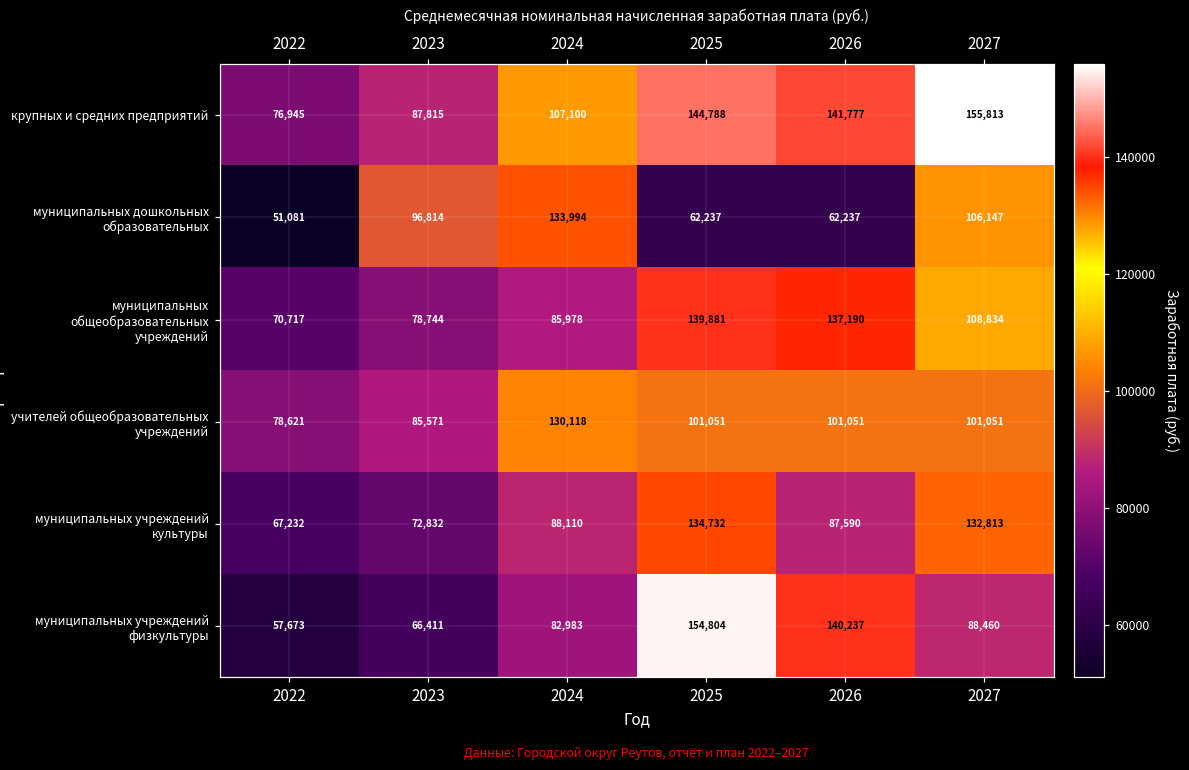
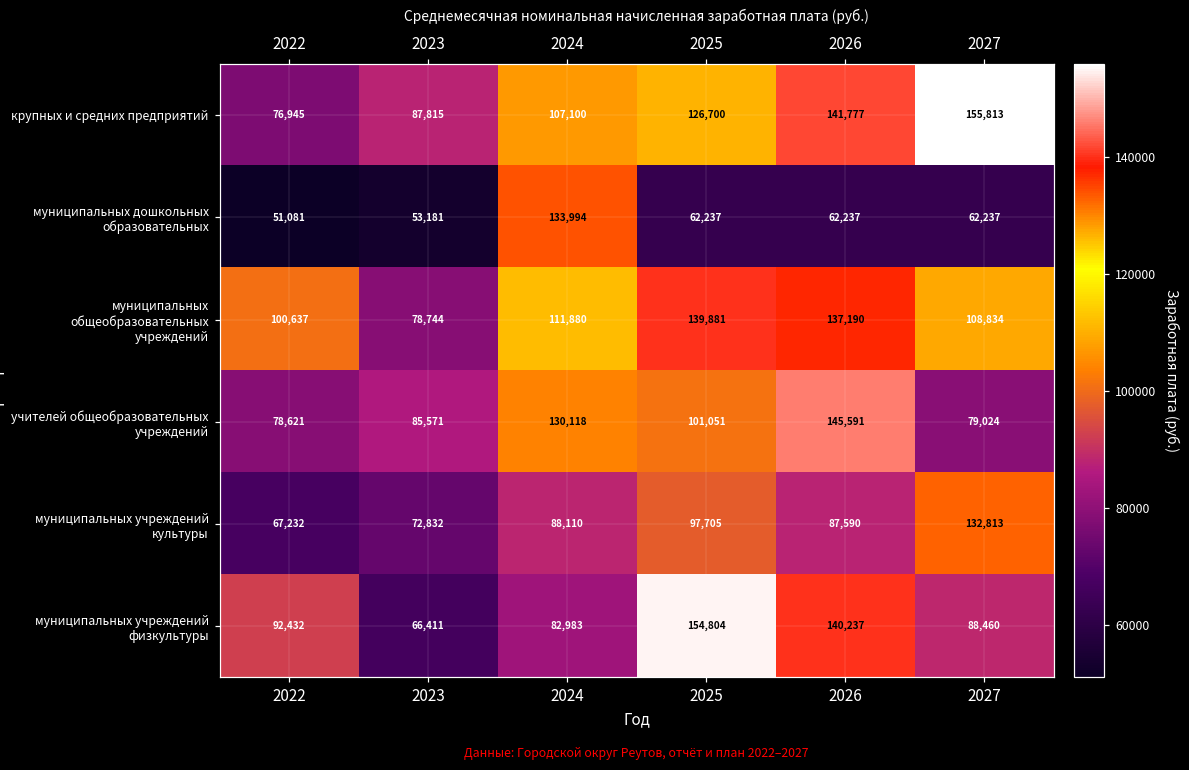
  {
    "крупных и средних предприятий": {
      "2022": "76,945",
      "2023": "87,815",
      "2024": "107,100",
-     "2025": "144,788",
+     "2025": "126,700",
      "2026": "141,777",
      "2027": "155,813"
    },
    "муниципальных дошкольных образовательных": {
      "2022": "51,081",
-     "2023": "96,814",
+     "2023": "53,181",
      "2024": "133,994",
      "2025": "62,237",
      "2026": "62,237",
-     "2027": "106,147"
+     "2027": "62,237"
    },
    "муниципальных общеобразовательных учреждений": {
-     "2022": "70,717",
+     "2022": "100,637",
      "2023": "78,744",
-     "2024": "85,978",
+     "2024": "111,880",
      "2025": "139,881",
      "2026": "137,190",
      "2027": "108,834"
    },
    "учителей общеобразовательных учреждений": {
      "2022": "78,621",
      "2023": "85,571",
      "2024": "130,118",
      "2025": "101,051",
-     "2026": "101,051",
-     "2027": "101,051"
+     "2026": "145,591",
+     "2027": "79,024"
    },
    "муниципальных учреждений культуры": {
      "2022": "67,232",
      "2023": "72,832",
      "2024": "88,110",
-     "2025": "134,732",
+     "2025": "97,705",
      "2026": "87,590",
      "2027": "132,813"
    },
    "муниципальных учреждений физкультуры": {
-     "2022": "57,673",
+     "2022": "92,432",
      "2023": "66,411",
      "2024": "82,983",
      "2025": "154,804",
      "2026": "140,237",
      "2027": "88,460"
    }
  }
